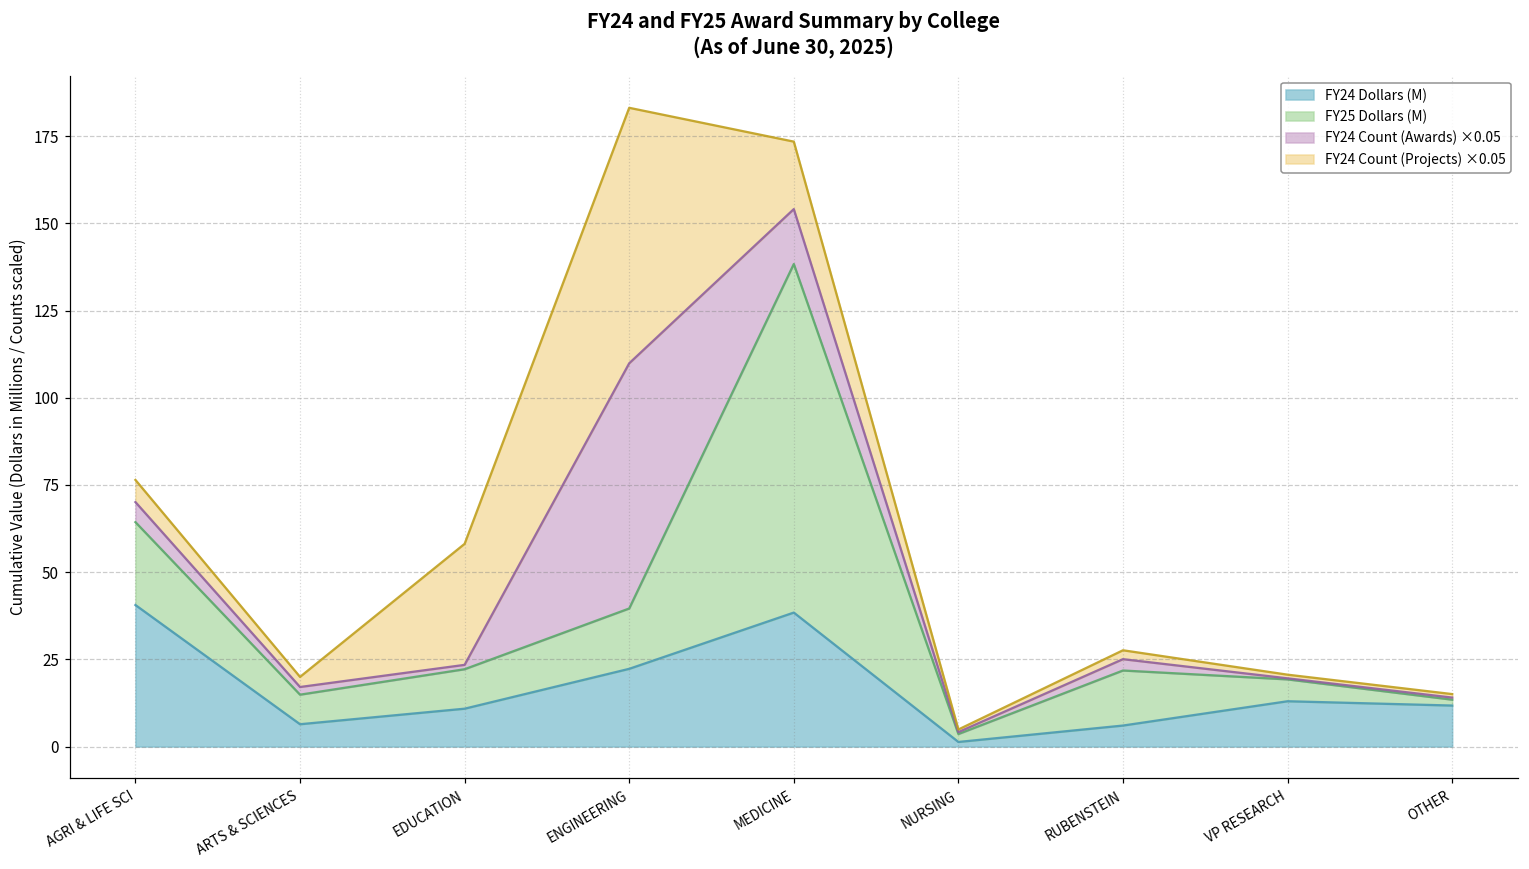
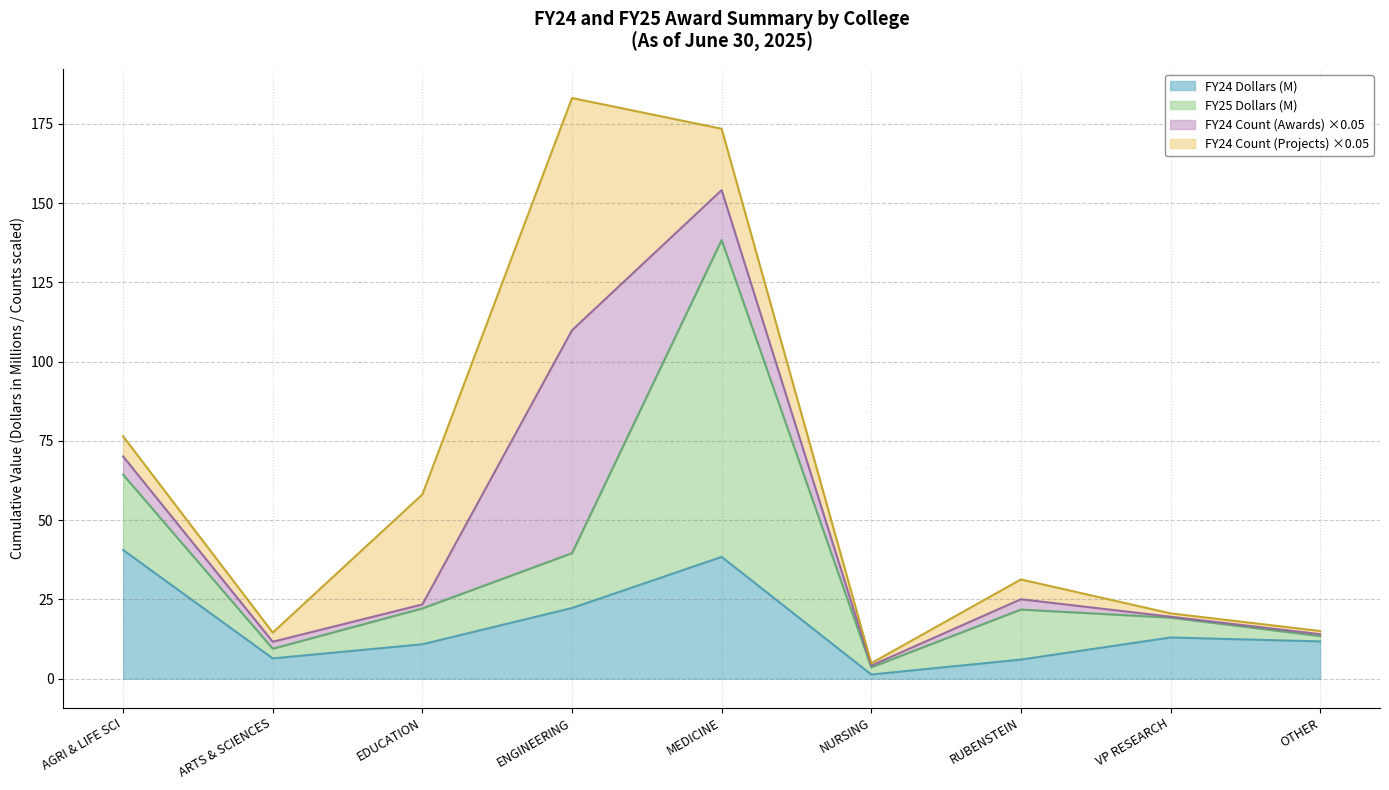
  {
    "FY24 Dollars (M)": {
      "AGRI & LIFE SCI": 41,
      "ARTS & SCIENCES": 6,
      "EDUCATION": 11,
      "ENGINEERING": 22,
      "MEDICINE": 38,
      "NURSING": 1,
      "RUBENSTEIN": 6,
      "VP RESEARCH": 13,
      "OTHER": 12
    },
    "FY25 Dollars (M)": {
      "AGRI & LIFE SCI": 24,
-     "ARTS & SCIENCES": 8,
+     "ARTS & SCIENCES": 3,
      "EDUCATION": 11,
      "ENGINEERING": 17,
      "MEDICINE": 100,
      "RUBENSTEIN": 16
    },
    "FY24 Count (Awards) ×0.05": {
      "AGRI & LIFE SCI": 6,
      "ARTS & SCIENCES": 2,
      "EDUCATION": 1,
      "ENGINEERING": 70,
      "MEDICINE": 16,
      "RUBENSTEIN": 3
    },
    "FY24 Count (Projects) ×0.05": {
      "AGRI & LIFE SCI": 6,
      "ARTS & SCIENCES": 3,
      "EDUCATION": 35,
      "ENGINEERING": 73,
      "MEDICINE": 19,
-     "RUBENSTEIN": 3,
+     "RUBENSTEIN": 6,
      "VP RESEARCH": 1,
      "OTHER": 1
    }
  }
